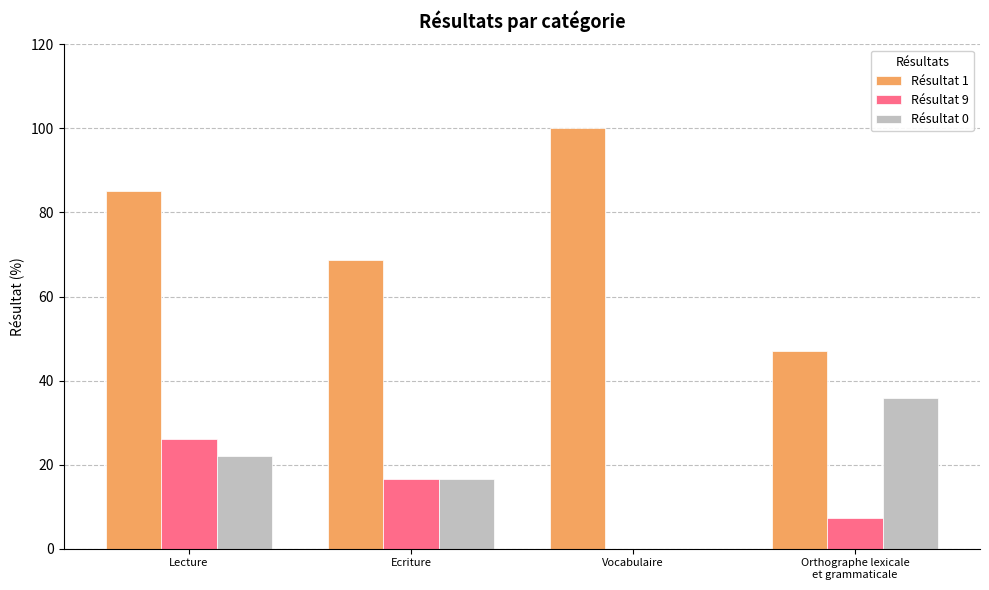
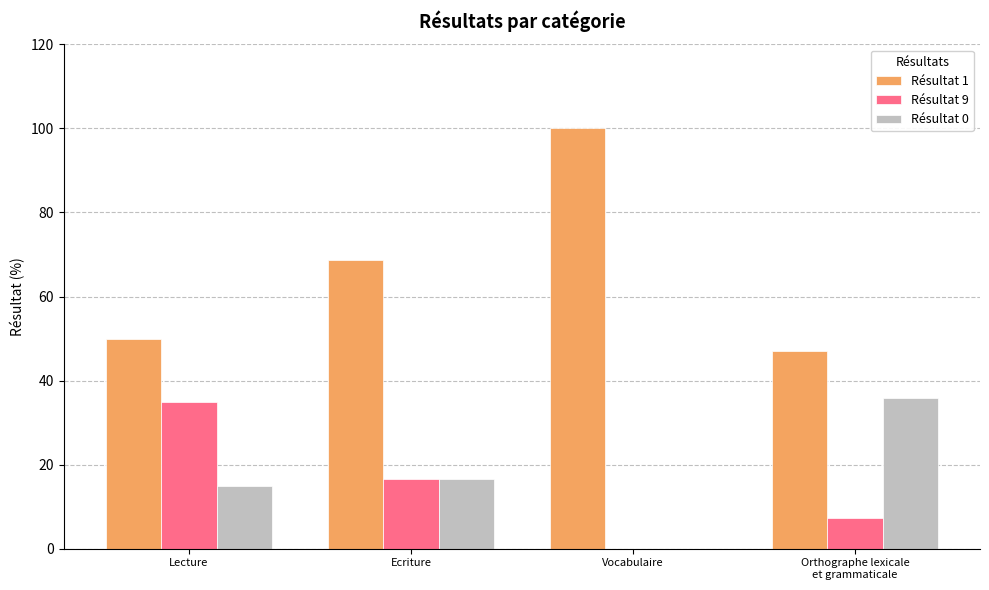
  {
    "Résultat 1": {
-     "Lecture": 85,
+     "Lecture": 50,
      "Ecriture": 69,
      "Vocabulaire": 100,
      "Orthographe lexicale et grammaticale": 47
    },
    "Résultat 9": {
-     "Lecture": 26,
+     "Lecture": 35,
      "Ecriture": 17,
      "Vocabulaire": 0,
      "Orthographe lexicale et grammaticale": 7
    },
    "Résultat 0": {
-     "Lecture": 22,
+     "Lecture": 15,
      "Ecriture": 17,
      "Vocabulaire": 0,
      "Orthographe lexicale et grammaticale": 36
    }
  }
